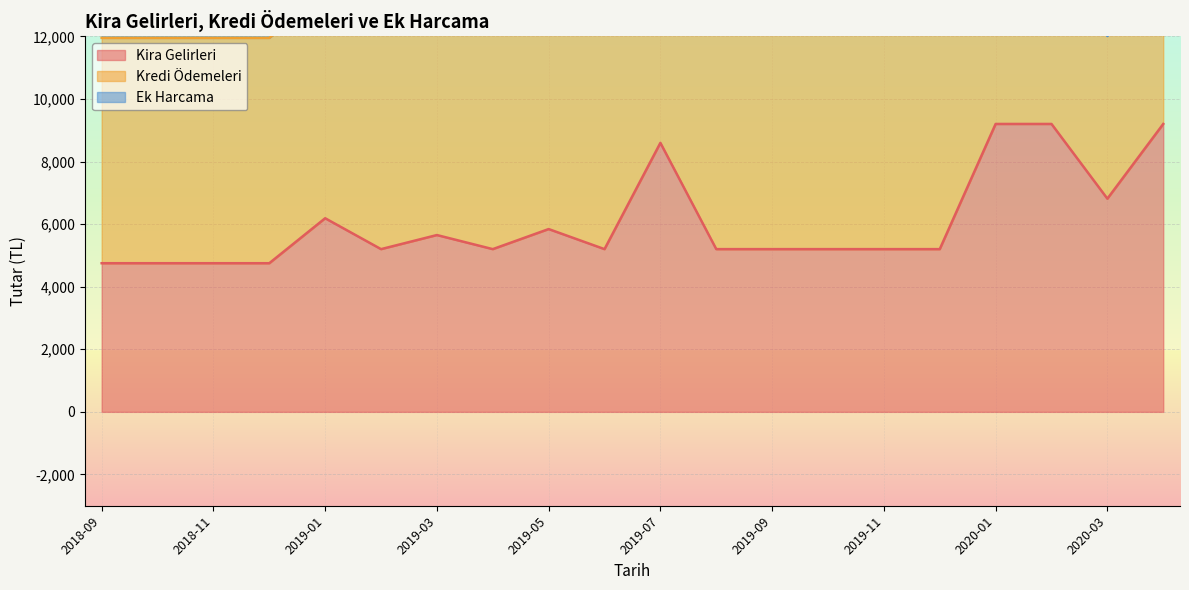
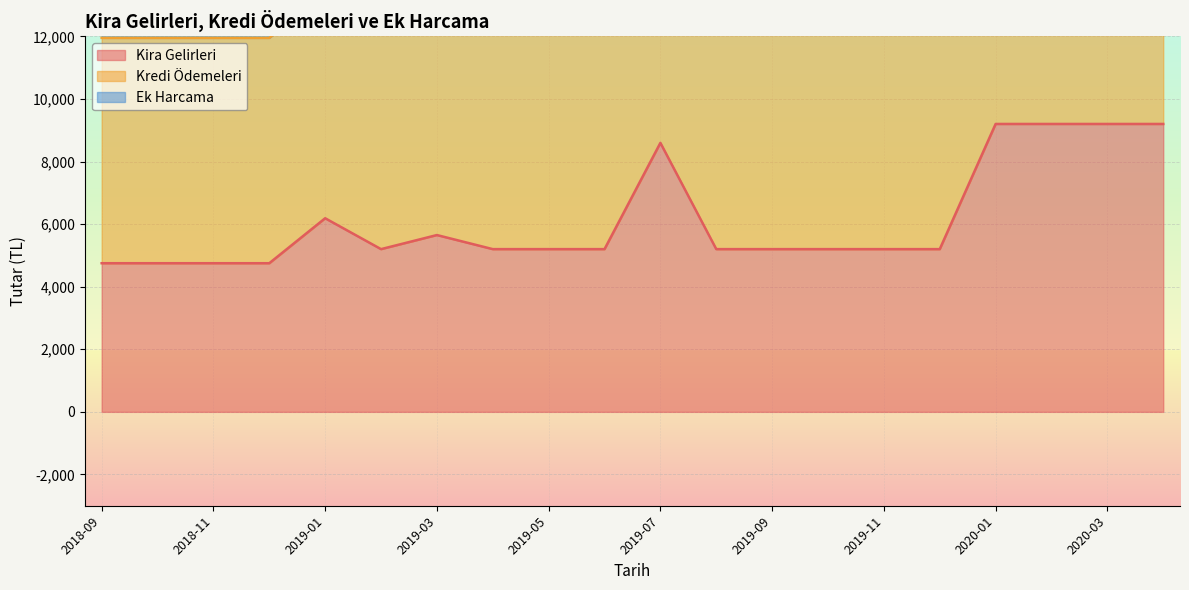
  {
    "Kira Gelirleri": {
      "2018-09": "4,800",
      "2018-11": "4,800",
      "2019-01": "6,200",
      "2019-03": "5,700",
-     "2019-05": "5,800",
+     "2019-05": "5,200",
      "2019-07": "8,600",
      "2019-09": "5,200",
      "2019-11": "5,200",
      "2020-01": "9,200",
-     "2020-03": "6,800"
+     "2020-03": "9,200"
    },
    "Kredi Ödemeleri": {
      "2018-09": "7,200",
      "2018-11": "7,200"
    }
  }
